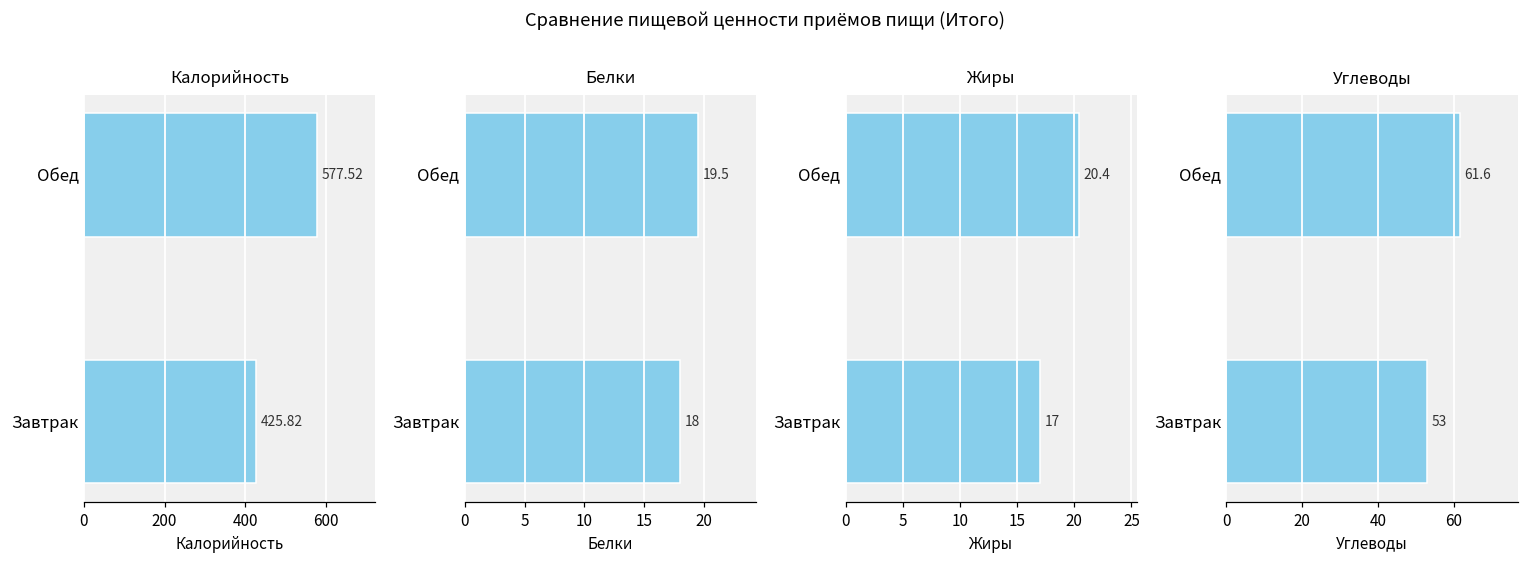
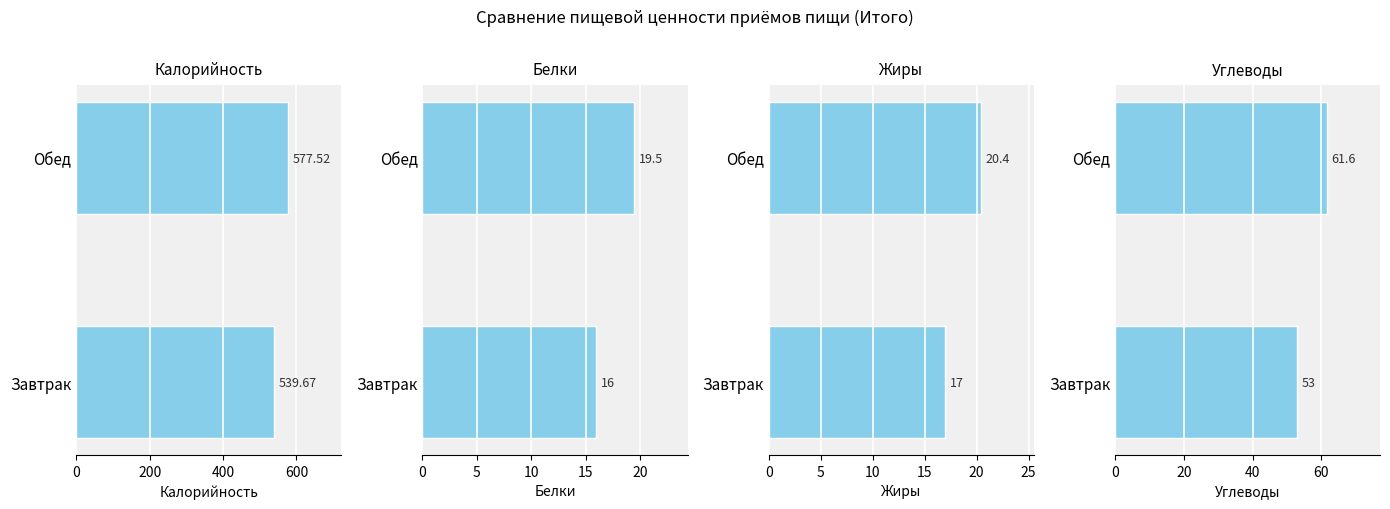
  {
    "Калорийность": {
      "Обед": 577.52,
-     "Завтрак": 425.82
+     "Завтрак": 539.67
    },
    "Белки": {
      "Обед": 19.5,
-     "Завтрак": 18
+     "Завтрак": 16
    },
    "Жиры": {
      "Обед": 20.4,
      "Завтрак": 17
    },
    "Углеводы": {
      "Обед": 61.6,
      "Завтрак": 53
    }
  }
